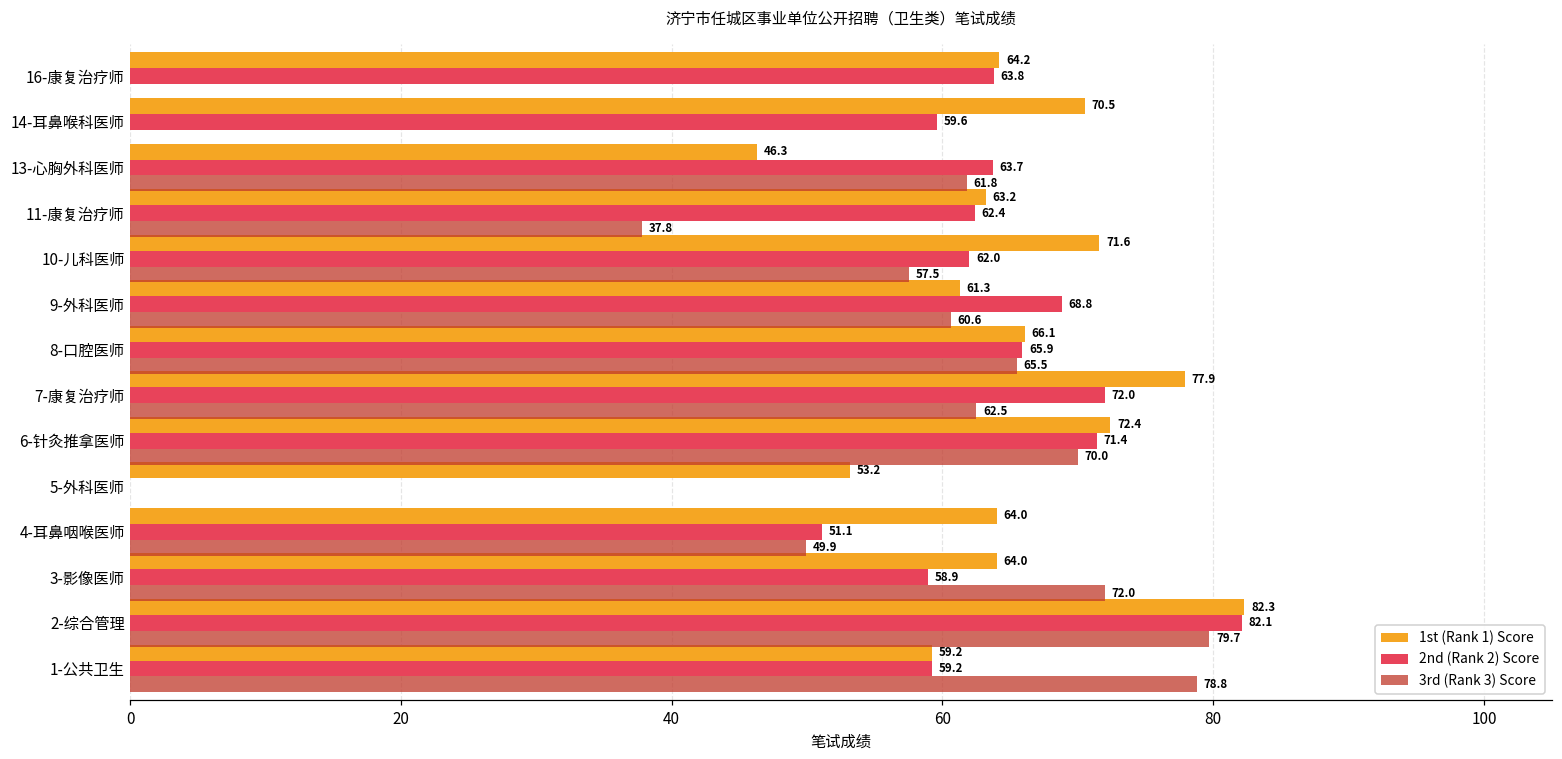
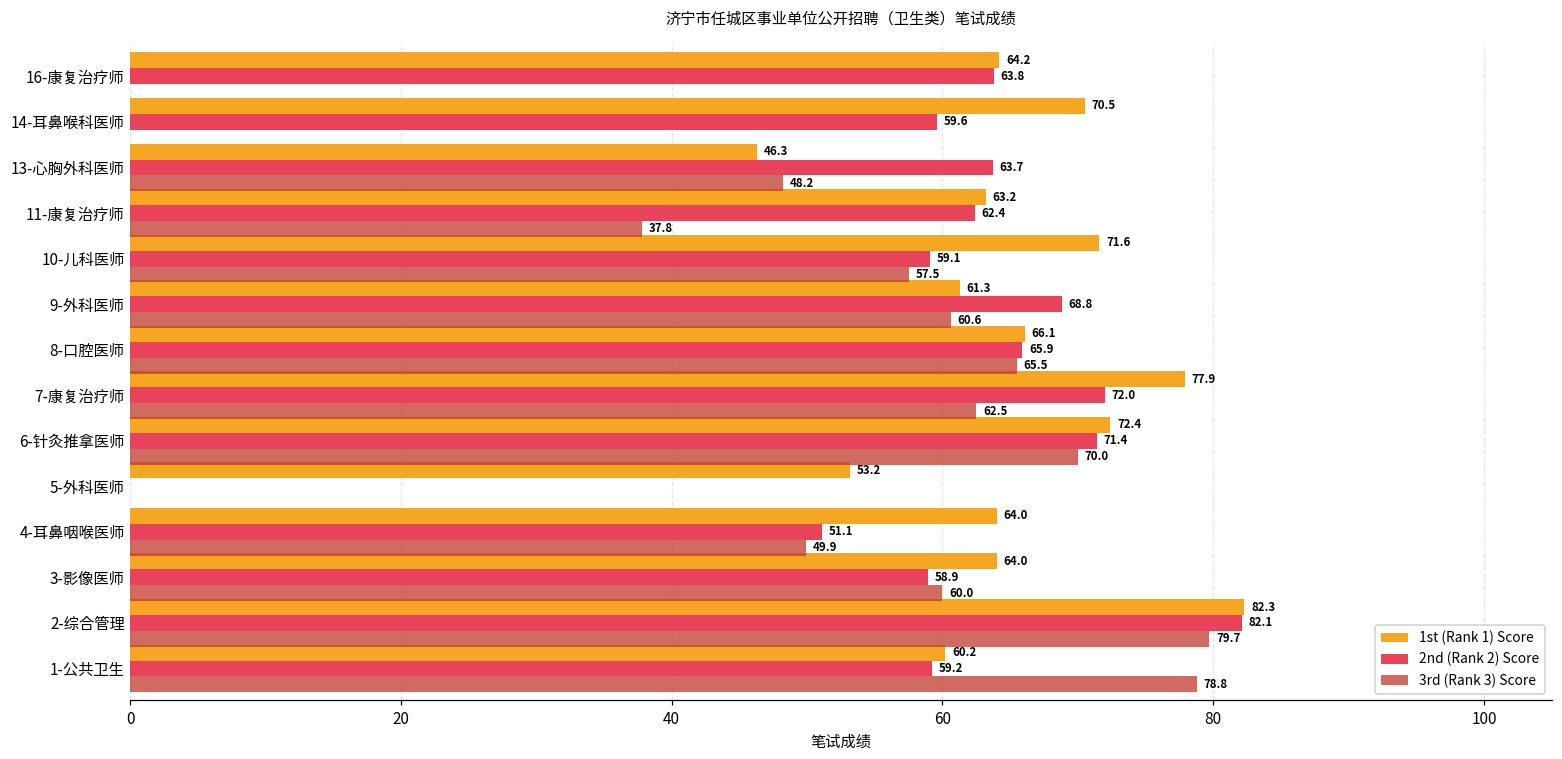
  {
    "1st (Rank 1) Score": {
      "16-康复治疗师": 64.2,
      "14-耳鼻喉科医师": 70.5,
      "13-心胸外科医师": 46.3,
      "11-康复治疗师": 63.2,
      "10-儿科医师": 71.6,
      "9-外科医师": 61.3,
      "8-口腔医师": 66.1,
      "7-康复治疗师": 77.9,
      "6-针灸推拿医师": 72.4,
      "5-外科医师": 53.2,
      "4-耳鼻咽喉医师": 64.0,
      "3-影像医师": 64.0,
      "2-综合管理": 82.3,
-     "1-公共卫生": 59.2
+     "1-公共卫生": 60.2
    },
    "2nd (Rank 2) Score": {
      "16-康复治疗师": 63.8,
      "14-耳鼻喉科医师": 59.6,
      "13-心胸外科医师": 63.7,
      "11-康复治疗师": 62.4,
-     "10-儿科医师": 62.0,
+     "10-儿科医师": 59.1,
      "9-外科医师": 68.8,
      "8-口腔医师": 65.9,
      "7-康复治疗师": 72.0,
      "6-针灸推拿医师": 71.4,
      "4-耳鼻咽喉医师": 51.1,
      "3-影像医师": 58.9,
      "2-综合管理": 82.1,
      "1-公共卫生": 59.2
    },
    "3rd (Rank 3) Score": {
-     "13-心胸外科医师": 61.8,
+     "13-心胸外科医师": 48.2,
      "11-康复治疗师": 37.8,
      "10-儿科医师": 57.5,
      "9-外科医师": 60.6,
      "8-口腔医师": 65.5,
      "7-康复治疗师": 62.5,
      "6-针灸推拿医师": 70.0,
      "4-耳鼻咽喉医师": 49.9,
-     "3-影像医师": 72.0,
+     "3-影像医师": 60.0,
      "2-综合管理": 79.7,
      "1-公共卫生": 78.8
    }
  }
